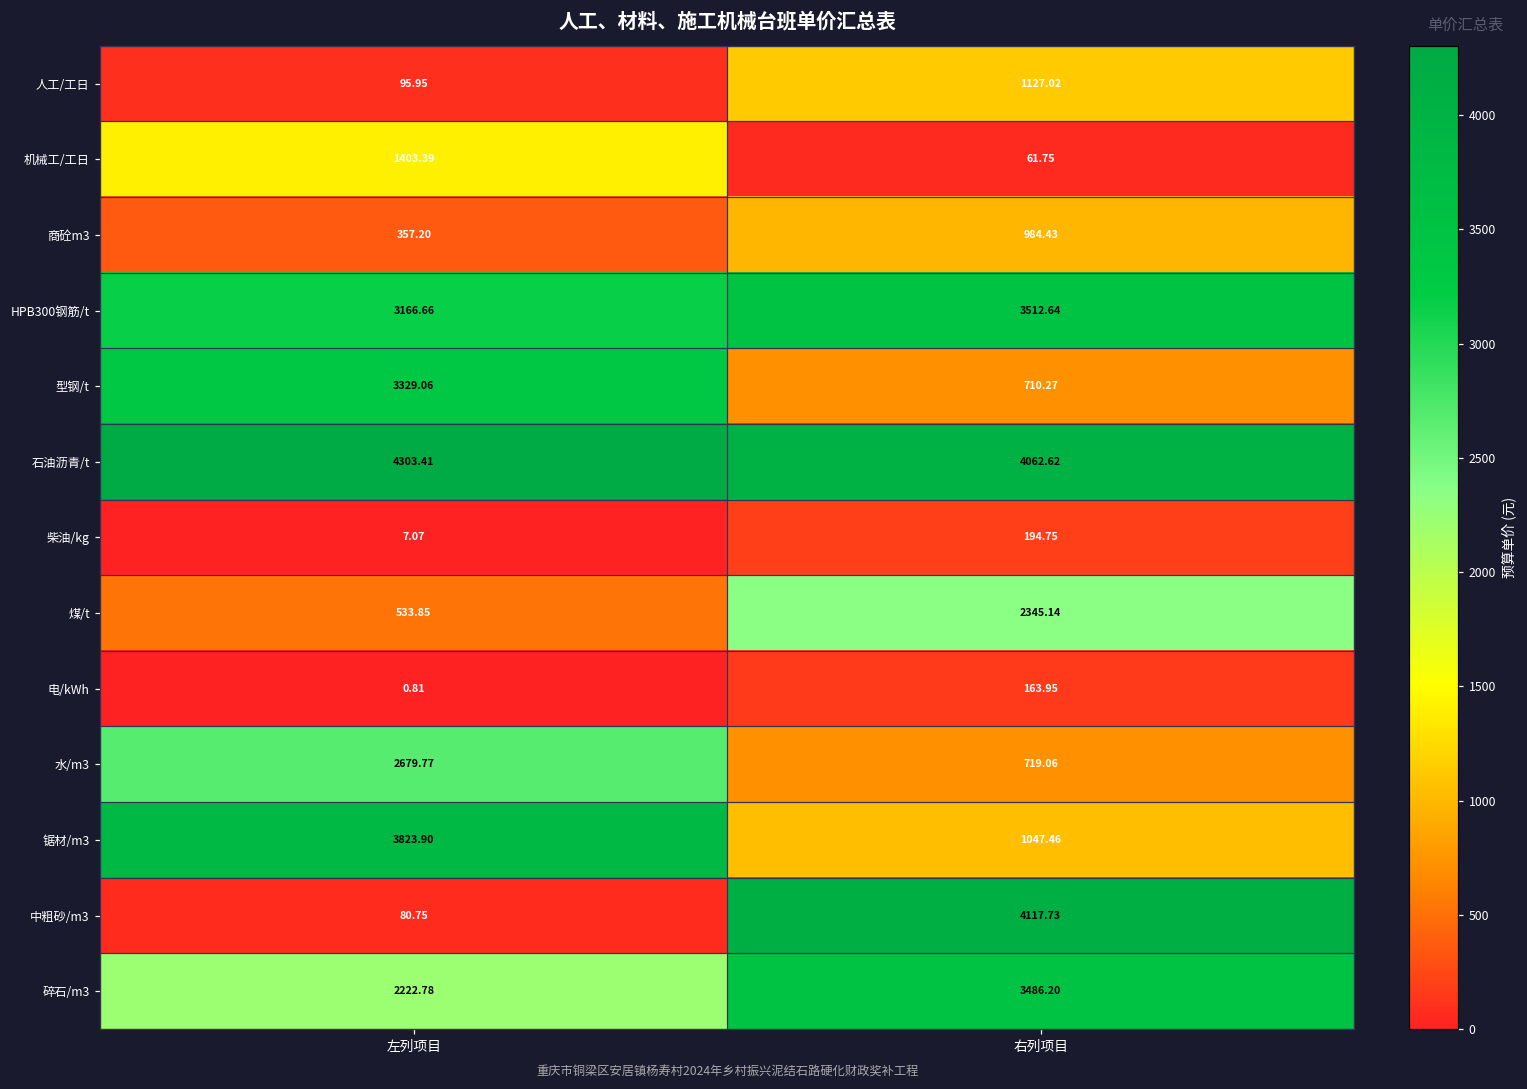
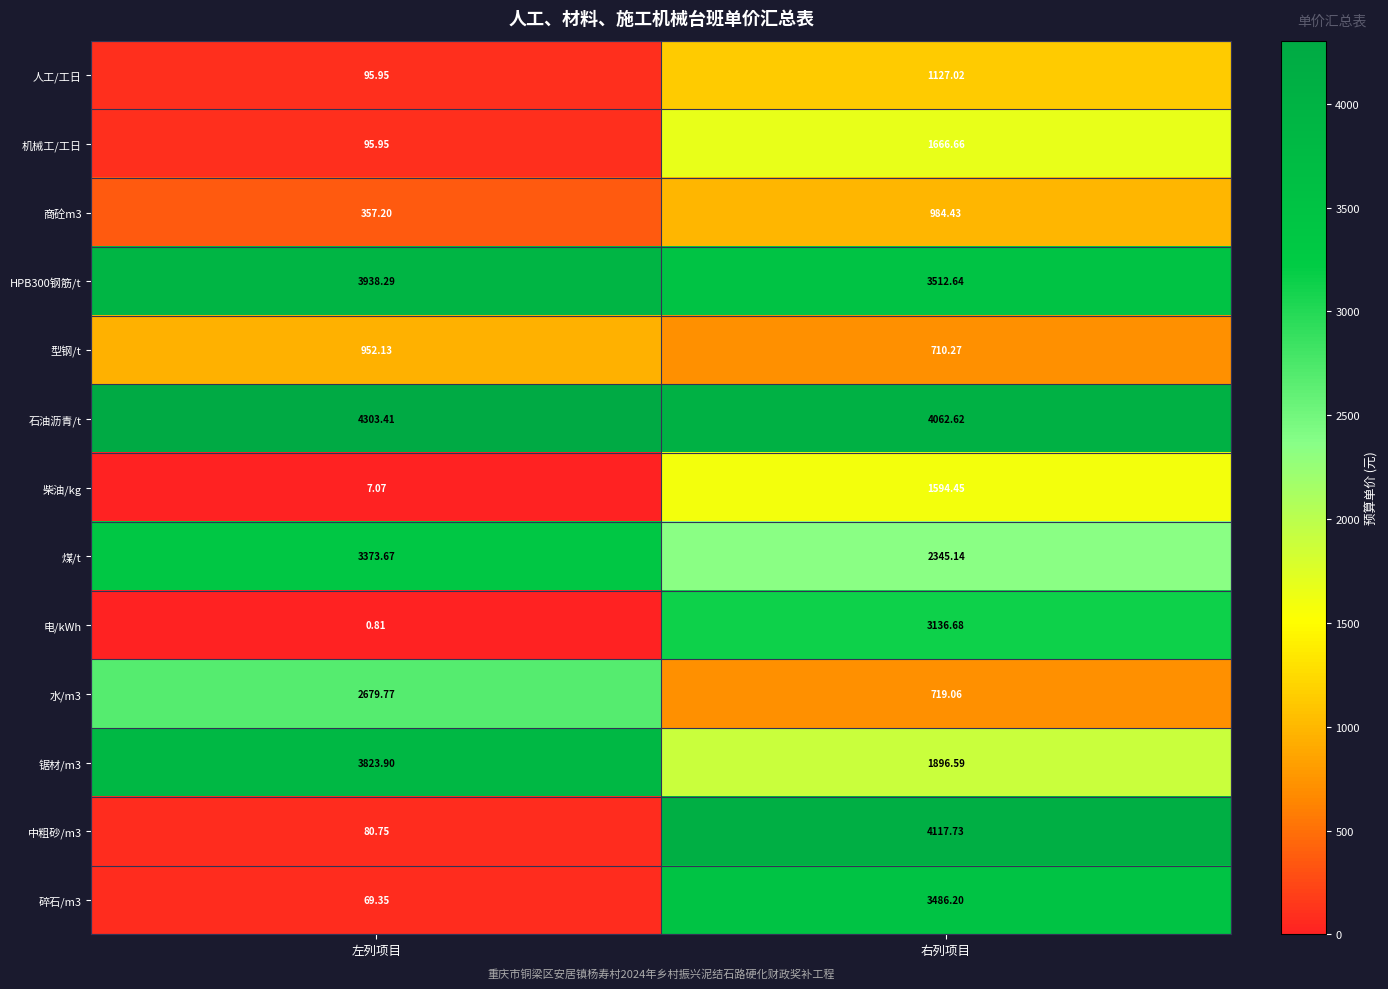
  {
    "人工/工日": {
      "左列项目": 95.95,
      "右列项目": 1127.02
    },
    "机械工/工日": {
-     "左列项目": 1403.39,
-     "右列项目": 61.75
+     "左列项目": 95.95,
+     "右列项目": 1666.66
    },
    "商砼m3": {
      "左列项目": 357.20,
      "右列项目": 984.43
    },
    "HPB300钢筋/t": {
-     "左列项目": 3166.66,
+     "左列项目": 3938.29,
      "右列项目": 3512.64
    },
    "型钢/t": {
-     "左列项目": 3329.06,
+     "左列项目": 952.13,
      "右列项目": 710.27
    },
    "石油沥青/t": {
      "左列项目": 4303.41,
      "右列项目": 4062.62
    },
    "柴油/kg": {
      "左列项目": 7.07,
-     "右列项目": 194.75
+     "右列项目": 1594.45
    },
    "煤/t": {
-     "左列项目": 533.85,
+     "左列项目": 3373.67,
      "右列项目": 2345.14
    },
    "电/kWh": {
      "左列项目": 0.81,
-     "右列项目": 163.95
+     "右列项目": 3136.68
    },
    "水/m3": {
      "左列项目": 2679.77,
      "右列项目": 719.06
    },
    "锯材/m3": {
      "左列项目": 3823.90,
-     "右列项目": 1047.46
+     "右列项目": 1896.59
    },
    "中粗砂/m3": {
      "左列项目": 80.75,
      "右列项目": 4117.73
    },
    "碎石/m3": {
-     "左列项目": 2222.78,
+     "左列项目": 69.35,
      "右列项目": 3486.20
    }
  }
